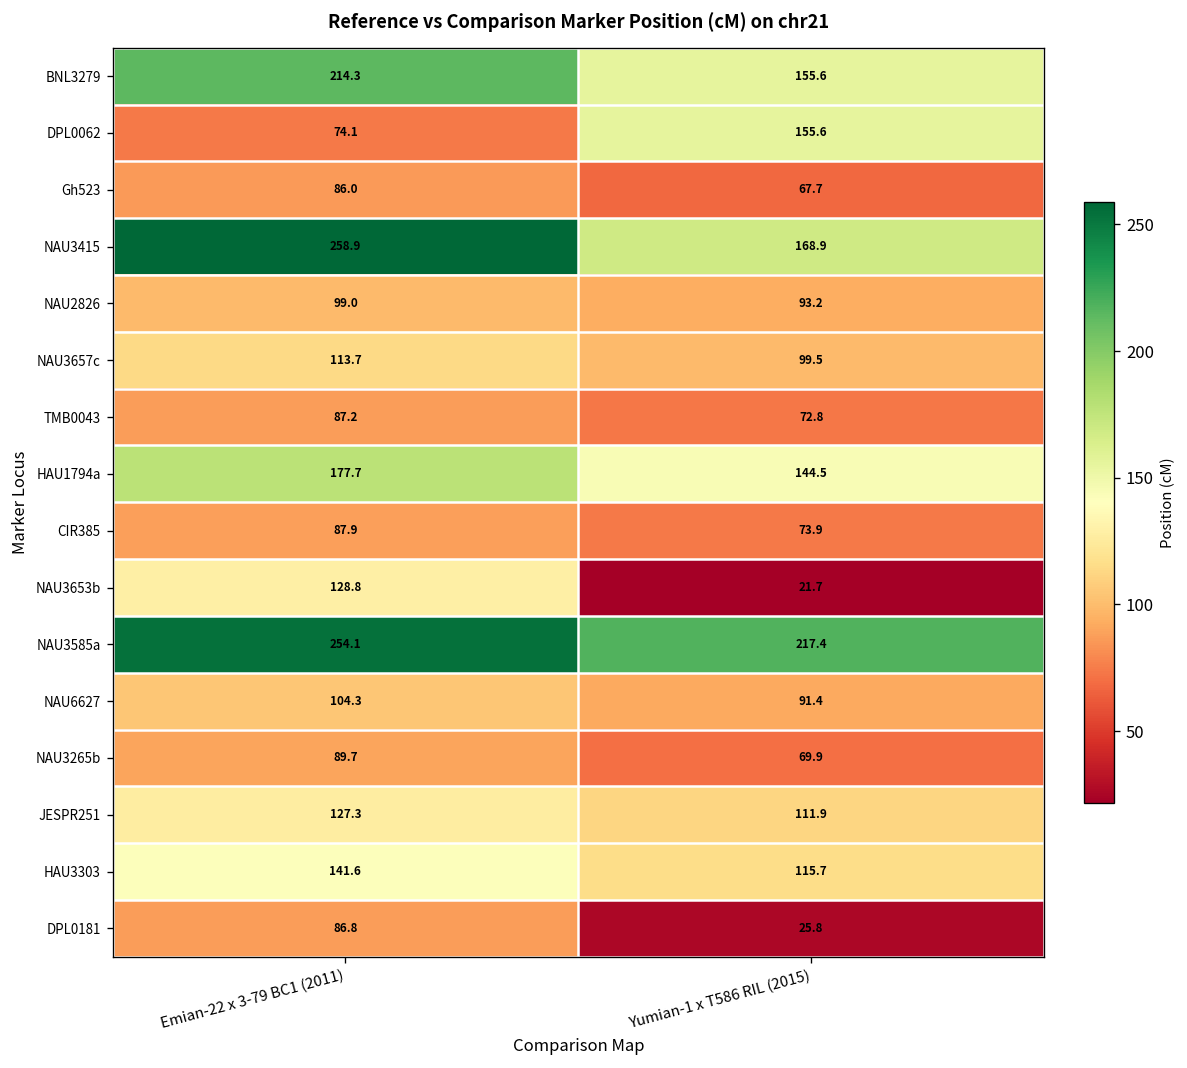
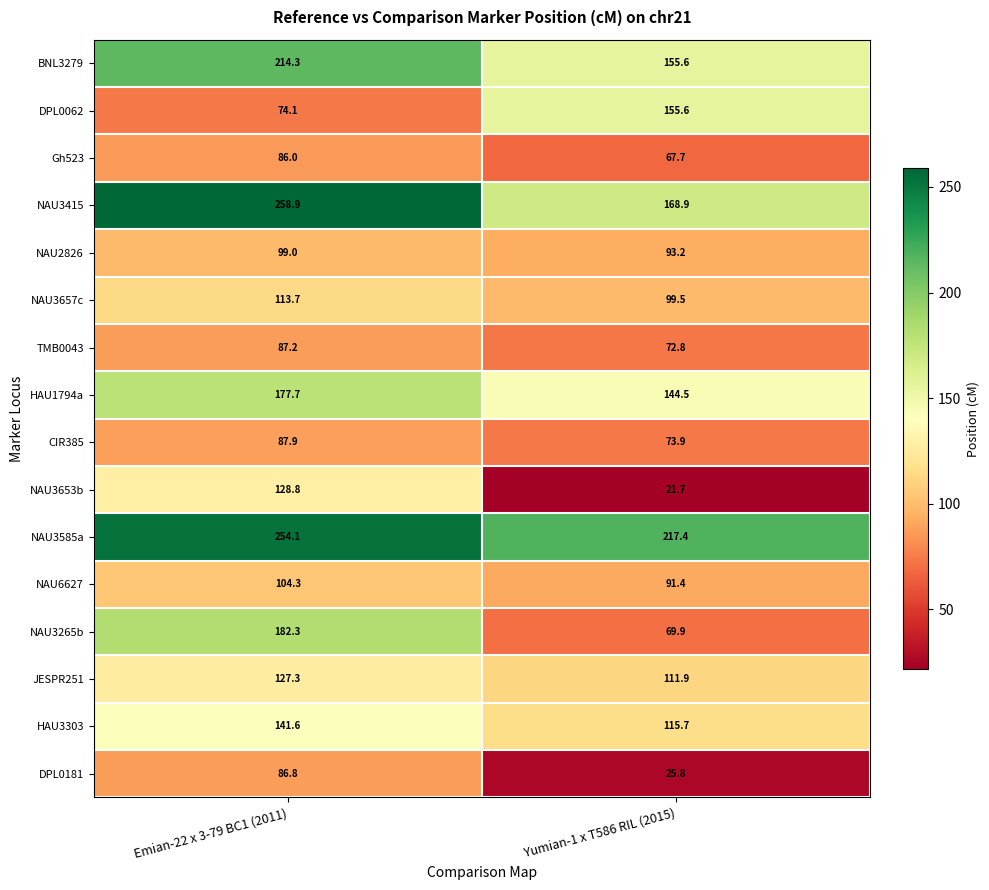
  {
    "BNL3279": {
      "Emian-22 x 3-79 BC1 (2011)": 214.3,
      "Yumian-1 x T586 RIL (2015)": 155.6
    },
    "DPL0062": {
      "Emian-22 x 3-79 BC1 (2011)": 74.1,
      "Yumian-1 x T586 RIL (2015)": 155.6
    },
    "Gh523": {
      "Emian-22 x 3-79 BC1 (2011)": 86.0,
      "Yumian-1 x T586 RIL (2015)": 67.7
    },
    "NAU3415": {
      "Emian-22 x 3-79 BC1 (2011)": 258.9,
      "Yumian-1 x T586 RIL (2015)": 168.9
    },
    "NAU2826": {
      "Emian-22 x 3-79 BC1 (2011)": 99.0,
      "Yumian-1 x T586 RIL (2015)": 93.2
    },
    "NAU3657c": {
      "Emian-22 x 3-79 BC1 (2011)": 113.7,
      "Yumian-1 x T586 RIL (2015)": 99.5
    },
    "TMB0043": {
      "Emian-22 x 3-79 BC1 (2011)": 87.2,
      "Yumian-1 x T586 RIL (2015)": 72.8
    },
    "HAU1794a": {
      "Emian-22 x 3-79 BC1 (2011)": 177.7,
      "Yumian-1 x T586 RIL (2015)": 144.5
    },
    "CIR385": {
      "Emian-22 x 3-79 BC1 (2011)": 87.9,
      "Yumian-1 x T586 RIL (2015)": 73.9
    },
    "NAU3653b": {
      "Emian-22 x 3-79 BC1 (2011)": 128.8,
      "Yumian-1 x T586 RIL (2015)": 21.7
    },
    "NAU3585a": {
      "Emian-22 x 3-79 BC1 (2011)": 254.1,
      "Yumian-1 x T586 RIL (2015)": 217.4
    },
    "NAU6627": {
      "Emian-22 x 3-79 BC1 (2011)": 104.3,
      "Yumian-1 x T586 RIL (2015)": 91.4
    },
    "NAU3265b": {
-     "Emian-22 x 3-79 BC1 (2011)": 89.7,
+     "Emian-22 x 3-79 BC1 (2011)": 182.3,
      "Yumian-1 x T586 RIL (2015)": 69.9
    },
    "JESPR251": {
      "Emian-22 x 3-79 BC1 (2011)": 127.3,
      "Yumian-1 x T586 RIL (2015)": 111.9
    },
    "HAU3303": {
      "Emian-22 x 3-79 BC1 (2011)": 141.6,
      "Yumian-1 x T586 RIL (2015)": 115.7
    },
    "DPL0181": {
      "Emian-22 x 3-79 BC1 (2011)": 86.8,
      "Yumian-1 x T586 RIL (2015)": 25.8
    }
  }
